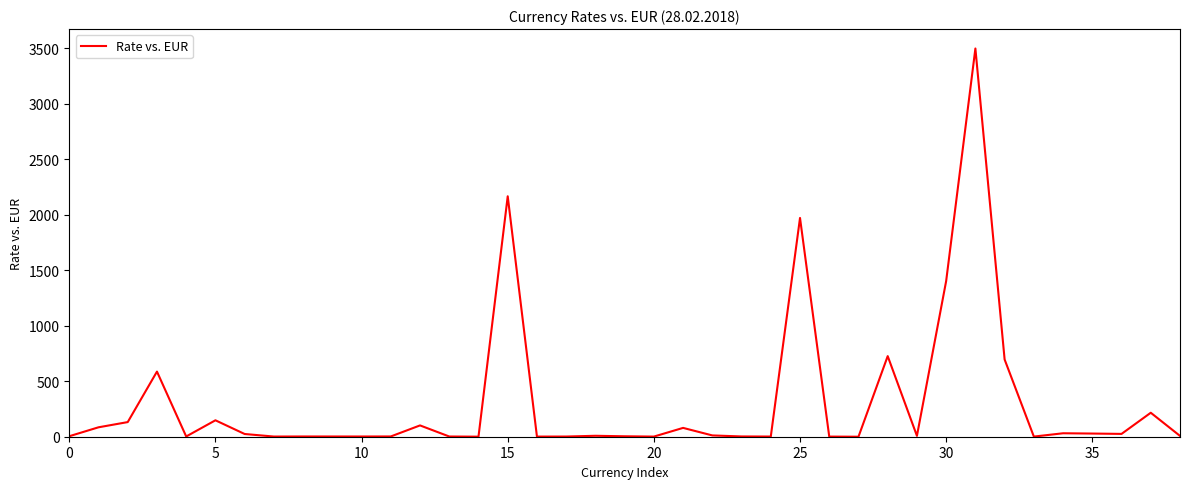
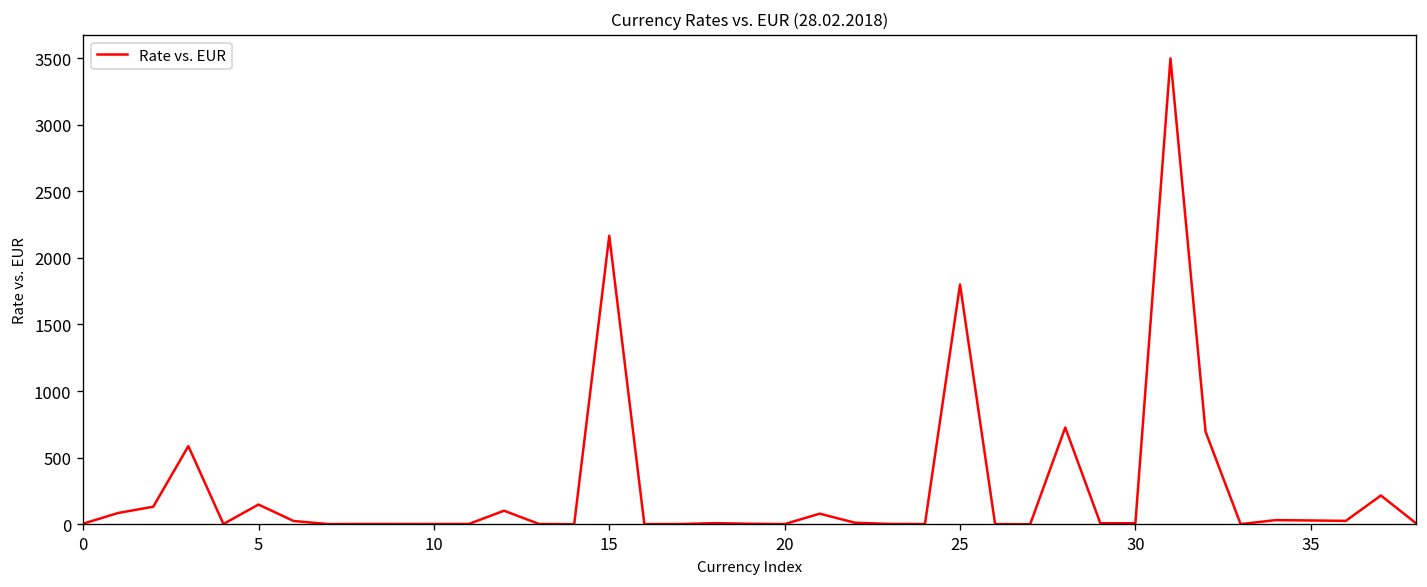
  {
    "0": 0,
    "5": 150,
    "10": 0,
    "15": 2170,
    "20": 0,
-   "25": 1970,
-   "30": 1400,
+   "25": 1800,
+   "30": 10,
    "35": 30
  }
